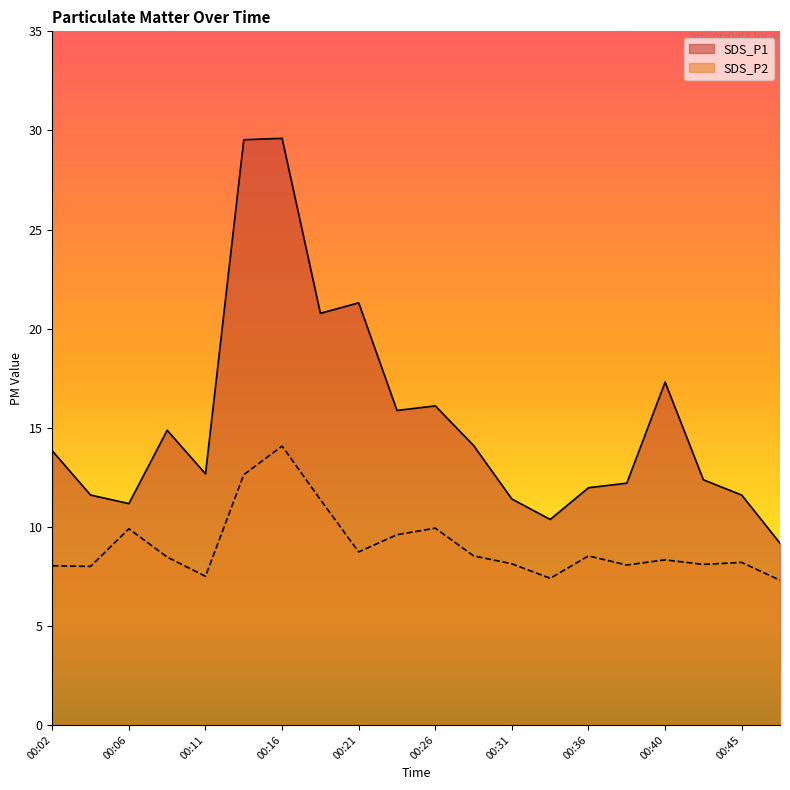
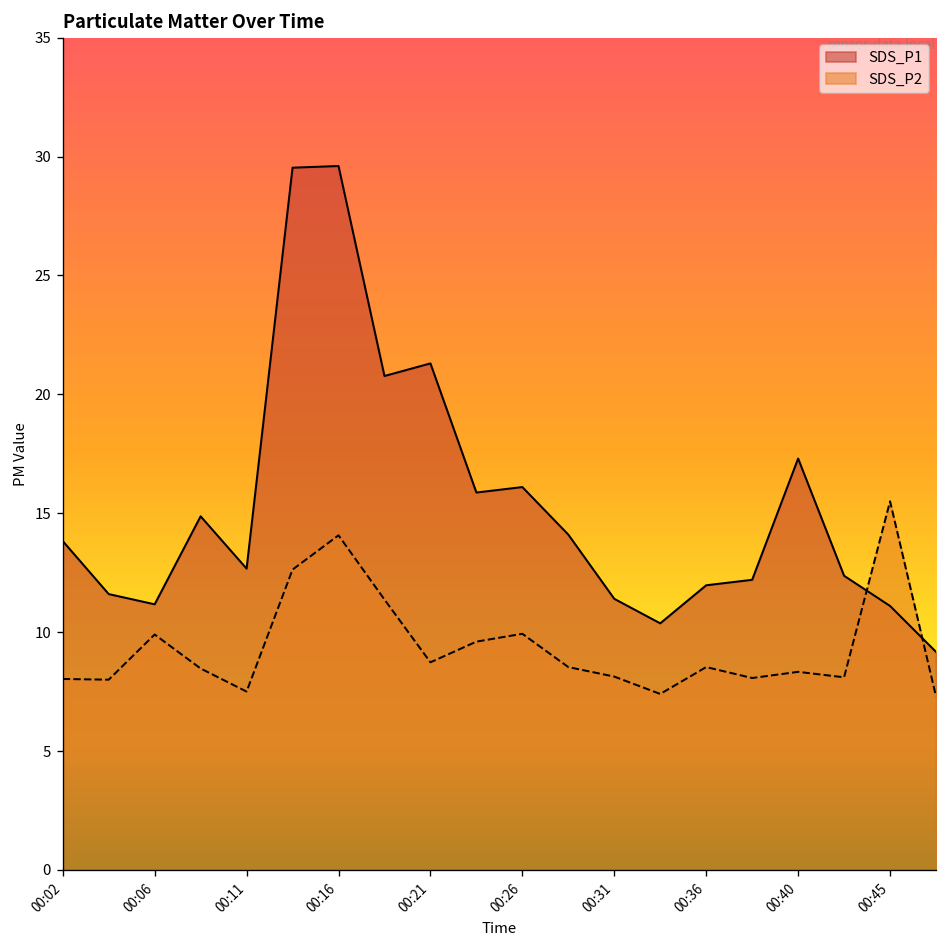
  {
    "SDS_P1": {
      "00:02": 13.8,
      "00:06": 11.2,
      "00:11": 12.7,
      "00:16": 29.6,
      "00:21": 21.3,
      "00:26": 16.1,
      "00:31": 11.4,
      "00:36": 12.0,
      "00:40": 17.3,
-     "00:45": 11.6
+     "00:45": 11.1
    },
    "SDS_P2": {
      "00:02": 8.0,
      "00:06": 9.9,
      "00:11": 7.5,
      "00:16": 14.1,
      "00:21": 8.7,
      "00:26": 9.9,
      "00:31": 8.1,
      "00:36": 8.5,
      "00:40": 8.3,
-     "00:45": 8.2
+     "00:45": 15.5
    }
  }
